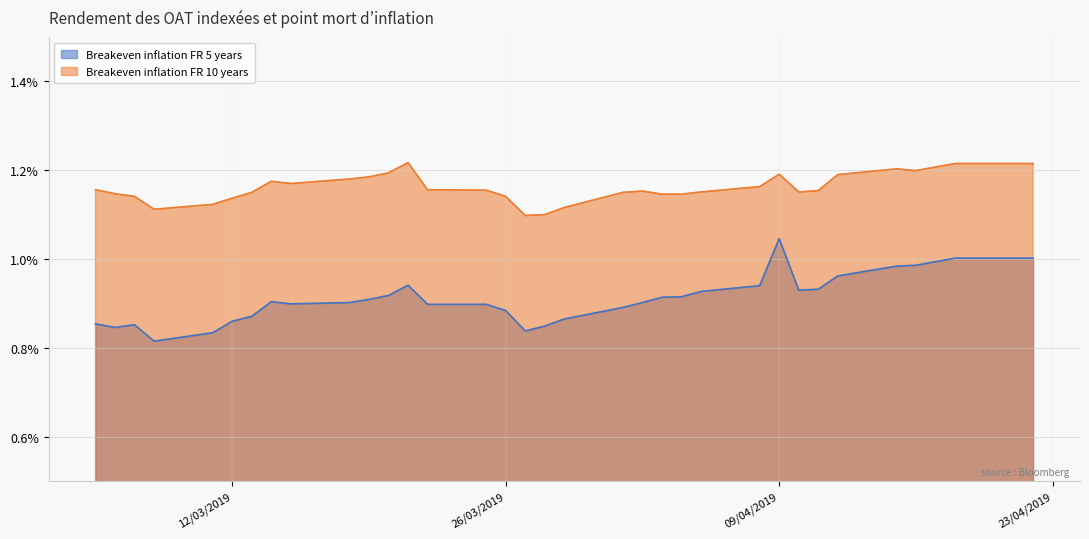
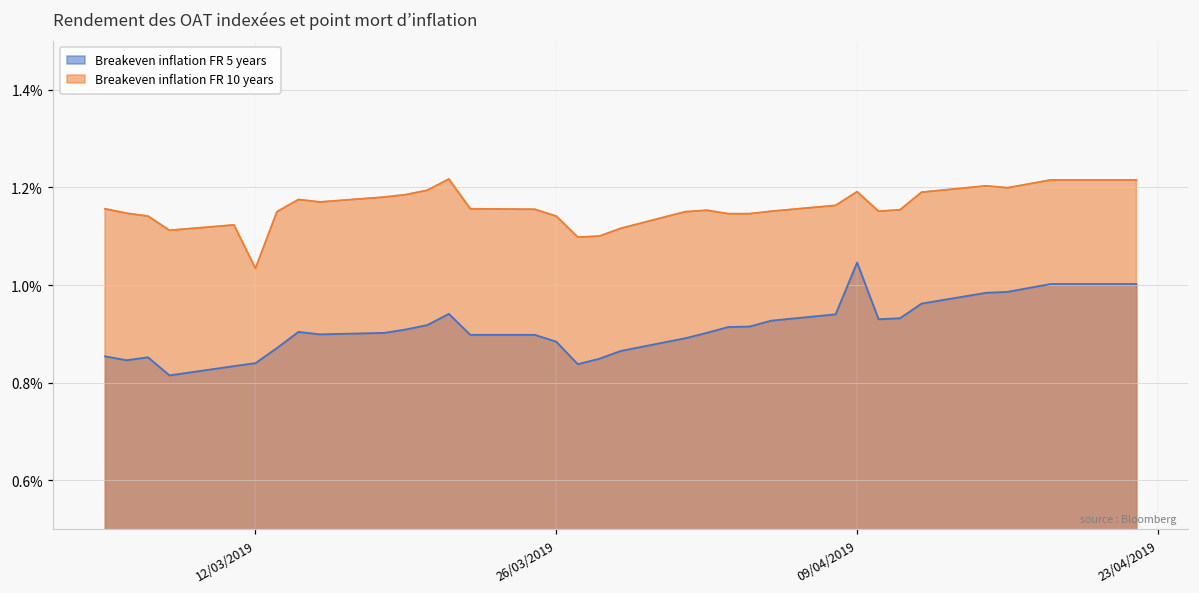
  {
    "Breakeven inflation FR 5 years": {
-     "12/03/2019": "0.86%",
+     "12/03/2019": "0.84%",
      "26/03/2019": "0.88%",
      "09/04/2019": "1.05%"
    },
    "Breakeven inflation FR 10 years": {
-     "12/03/2019": "1.14%",
+     "12/03/2019": "1.03%",
      "26/03/2019": "1.14%",
      "09/04/2019": "1.19%"
    }
  }
